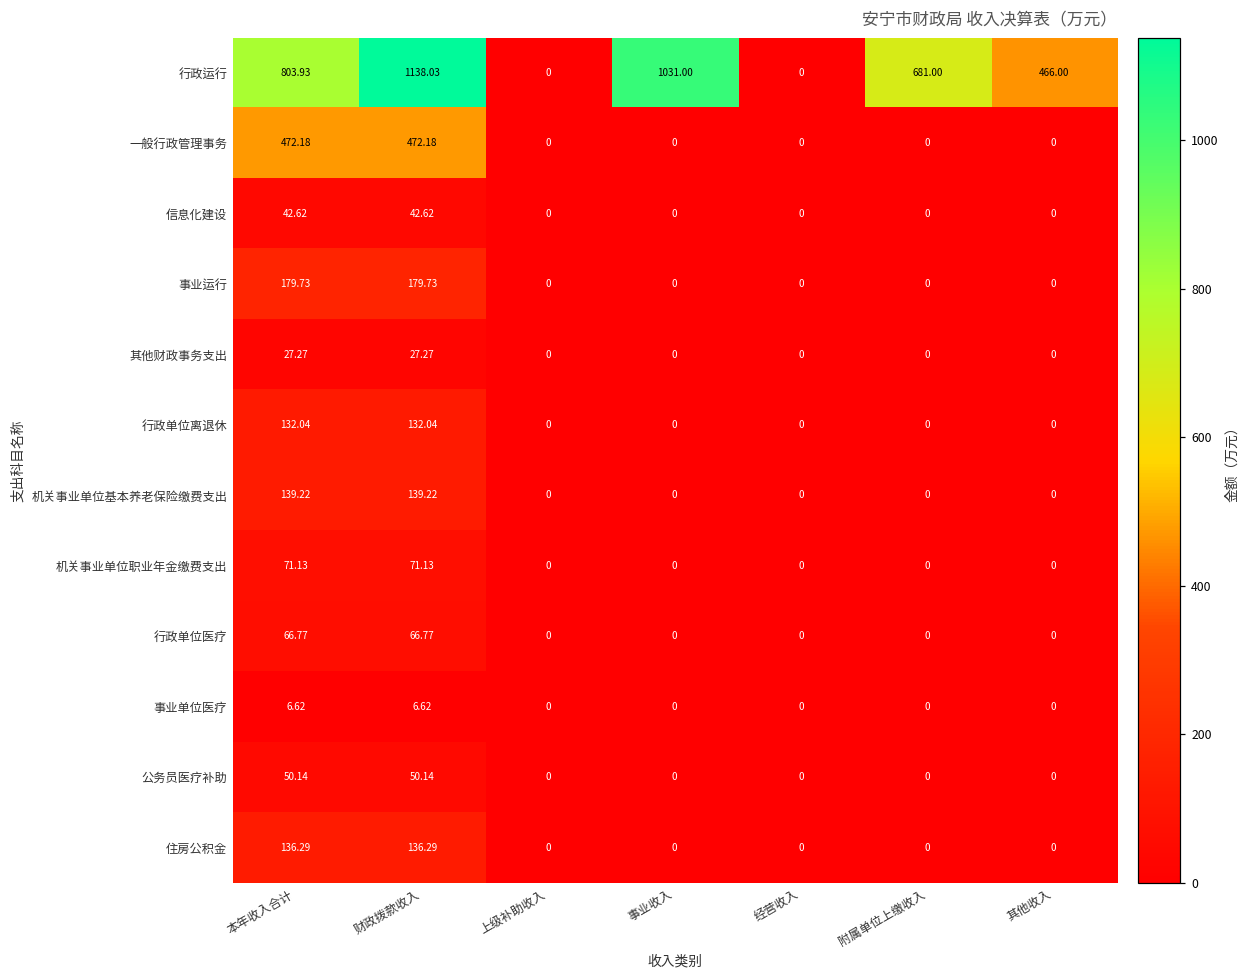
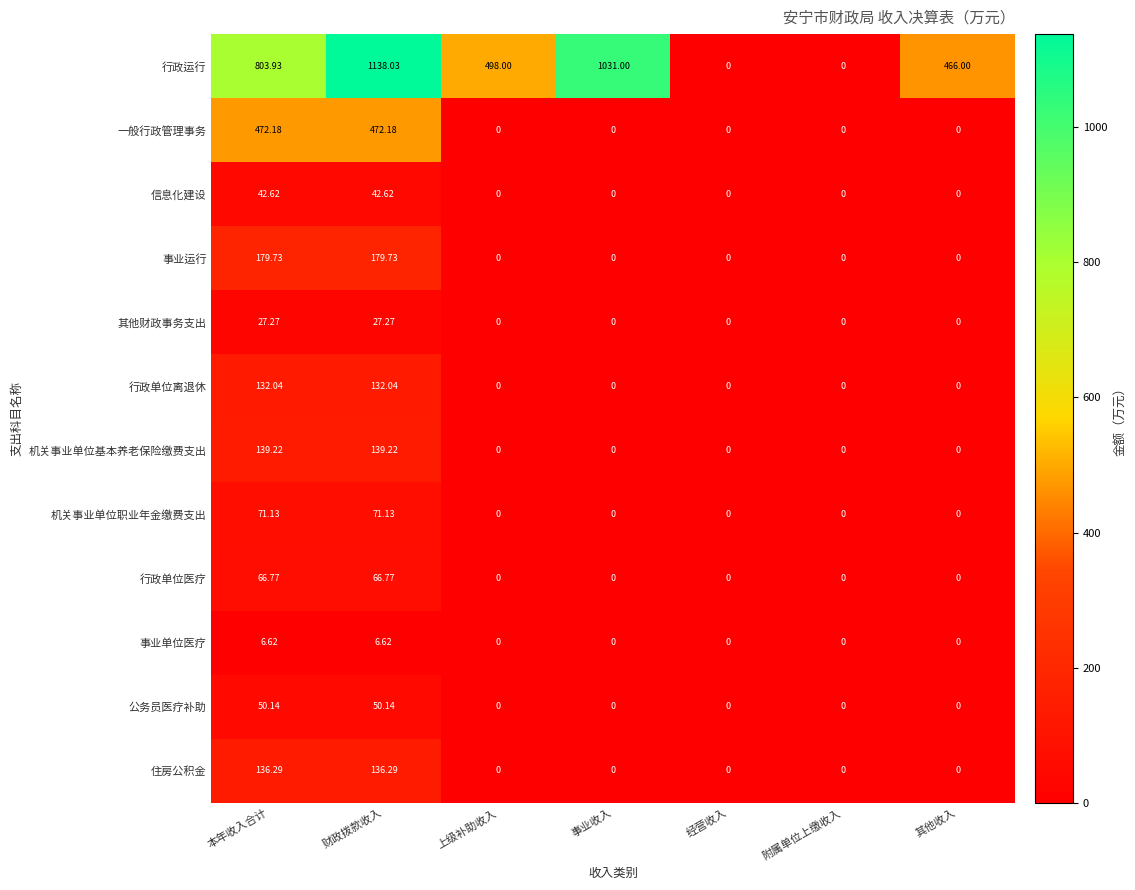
  {
    "行政运行": {
      "本年收入合计": 803.93,
      "财政拨款收入": 1138.03,
-     "上级补助收入": 0,
+     "上级补助收入": 498.00,
      "事业收入": 1031.00,
      "经营收入": 0,
-     "附属单位上缴收入": 681.00,
+     "附属单位上缴收入": 0,
      "其他收入": 466.00
    },
    "一般行政管理事务": {
      "本年收入合计": 472.18,
      "财政拨款收入": 472.18,
      "上级补助收入": 0,
      "事业收入": 0,
      "经营收入": 0,
      "附属单位上缴收入": 0,
      "其他收入": 0
    },
    "信息化建设": {
      "本年收入合计": 42.62,
      "财政拨款收入": 42.62,
      "上级补助收入": 0,
      "事业收入": 0,
      "经营收入": 0,
      "附属单位上缴收入": 0,
      "其他收入": 0
    },
    "事业运行": {
      "本年收入合计": 179.73,
      "财政拨款收入": 179.73,
      "上级补助收入": 0,
      "事业收入": 0,
      "经营收入": 0,
      "附属单位上缴收入": 0,
      "其他收入": 0
    },
    "其他财政事务支出": {
      "本年收入合计": 27.27,
      "财政拨款收入": 27.27,
      "上级补助收入": 0,
      "事业收入": 0,
      "经营收入": 0,
      "附属单位上缴收入": 0,
      "其他收入": 0
    },
    "行政单位离退休": {
      "本年收入合计": 132.04,
      "财政拨款收入": 132.04,
      "上级补助收入": 0,
      "事业收入": 0,
      "经营收入": 0,
      "附属单位上缴收入": 0,
      "其他收入": 0
    },
    "机关事业单位基本养老保险缴费支出": {
      "本年收入合计": 139.22,
      "财政拨款收入": 139.22,
      "上级补助收入": 0,
      "事业收入": 0,
      "经营收入": 0,
      "附属单位上缴收入": 0,
      "其他收入": 0
    },
    "机关事业单位职业年金缴费支出": {
      "本年收入合计": 71.13,
      "财政拨款收入": 71.13,
      "上级补助收入": 0,
      "事业收入": 0,
      "经营收入": 0,
      "附属单位上缴收入": 0,
      "其他收入": 0
    },
    "行政单位医疗": {
      "本年收入合计": 66.77,
      "财政拨款收入": 66.77,
      "上级补助收入": 0,
      "事业收入": 0,
      "经营收入": 0,
      "附属单位上缴收入": 0,
      "其他收入": 0
    },
    "事业单位医疗": {
      "本年收入合计": 6.62,
      "财政拨款收入": 6.62,
      "上级补助收入": 0,
      "事业收入": 0,
      "经营收入": 0,
      "附属单位上缴收入": 0,
      "其他收入": 0
    },
    "公务员医疗补助": {
      "本年收入合计": 50.14,
      "财政拨款收入": 50.14,
      "上级补助收入": 0,
      "事业收入": 0,
      "经营收入": 0,
      "附属单位上缴收入": 0,
      "其他收入": 0
    },
    "住房公积金": {
      "本年收入合计": 136.29,
      "财政拨款收入": 136.29,
      "上级补助收入": 0,
      "事业收入": 0,
      "经营收入": 0,
      "附属单位上缴收入": 0,
      "其他收入": 0
    }
  }
